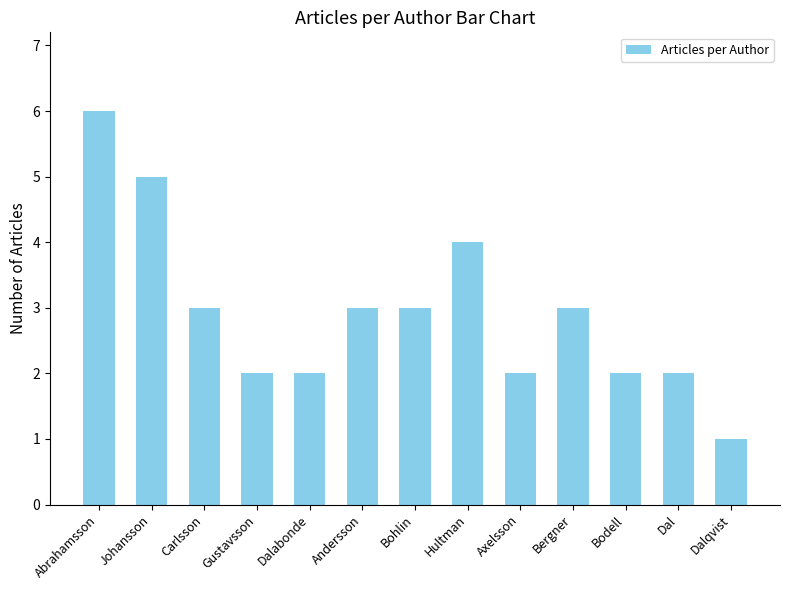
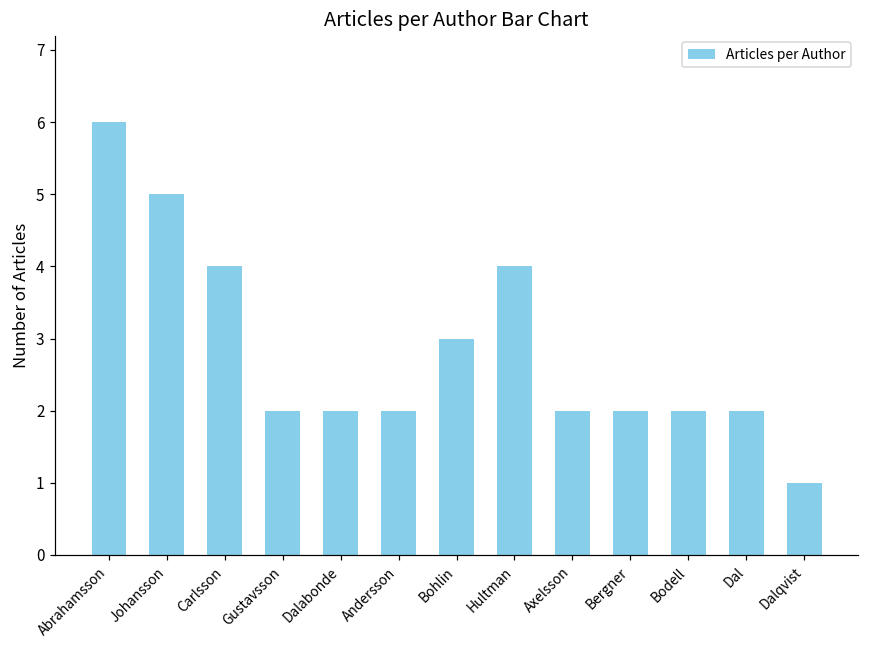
  {
    "Abrahamsson": 6,
    "Johansson": 5,
-   "Carlsson": 3,
+   "Carlsson": 4,
    "Gustavsson": 2,
    "Dalabonde": 2,
-   "Andersson": 3,
+   "Andersson": 2,
    "Bohlin": 3,
    "Hultman": 4,
    "Axelsson": 2,
-   "Bergner": 3,
+   "Bergner": 2,
    "Bodell": 2,
    "Dal": 2,
    "Dalqvist": 1
  }
